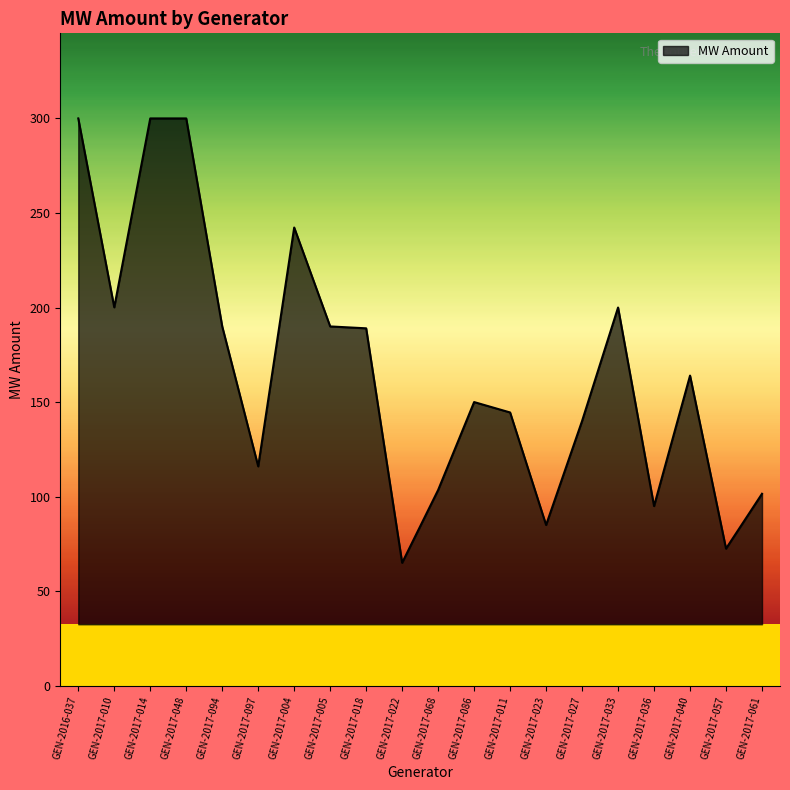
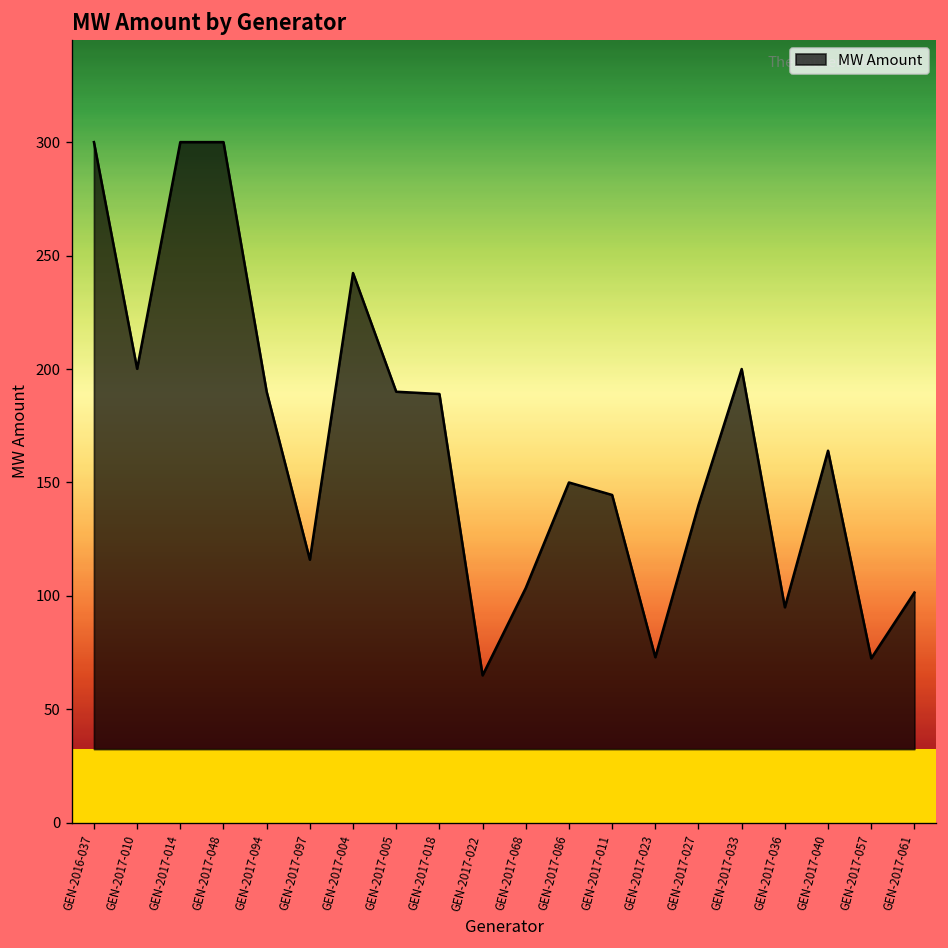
  {
    "GEN-2016-037": 300,
    "GEN-2017-010": 200,
    "GEN-2017-014": 300,
    "GEN-2017-048": 300,
    "GEN-2017-094": 190,
    "GEN-2017-097": 116,
    "GEN-2017-004": 242,
    "GEN-2017-005": 190,
    "GEN-2017-018": 189,
    "GEN-2017-022": 65,
    "GEN-2017-068": 104,
    "GEN-2017-086": 150,
    "GEN-2017-011": 145,
-   "GEN-2017-023": 85,
+   "GEN-2017-023": 73,
    "GEN-2017-027": 140,
    "GEN-2017-033": 200,
    "GEN-2017-036": 95,
    "GEN-2017-040": 164,
    "GEN-2017-057": 73,
    "GEN-2017-061": 102
  }
